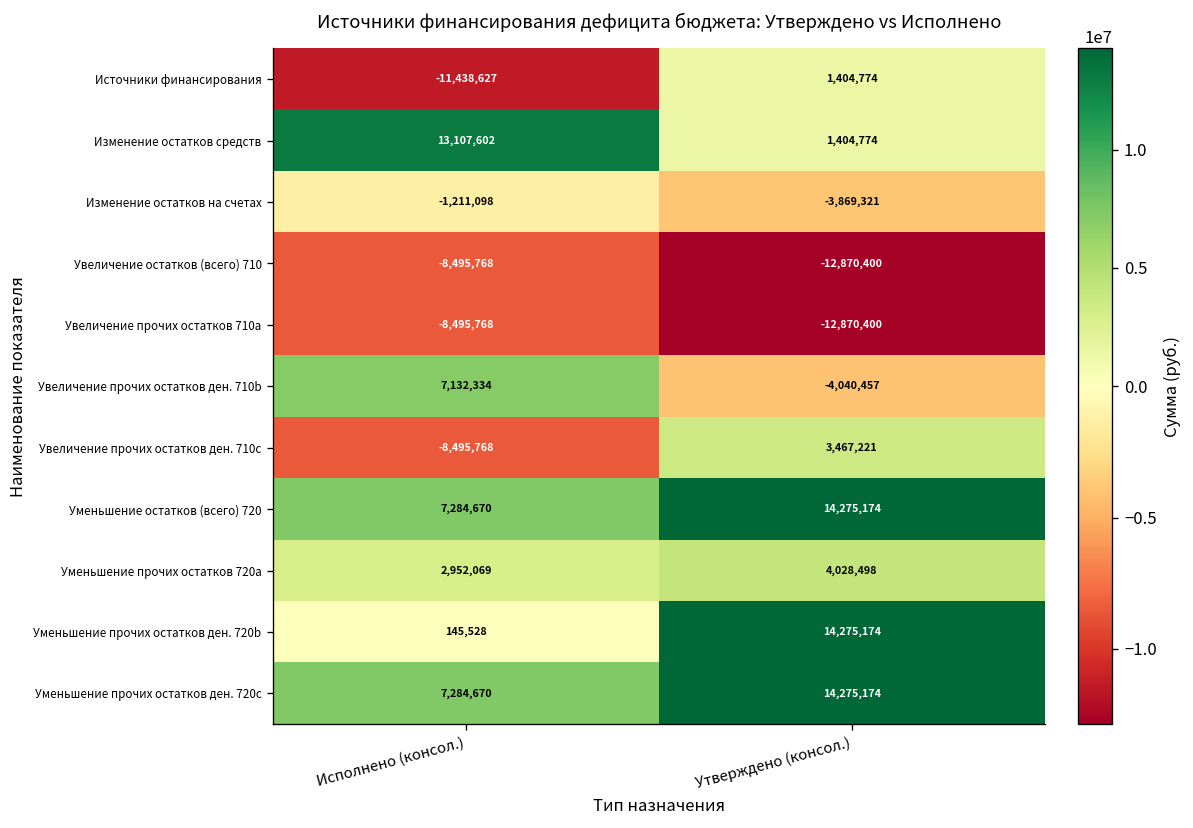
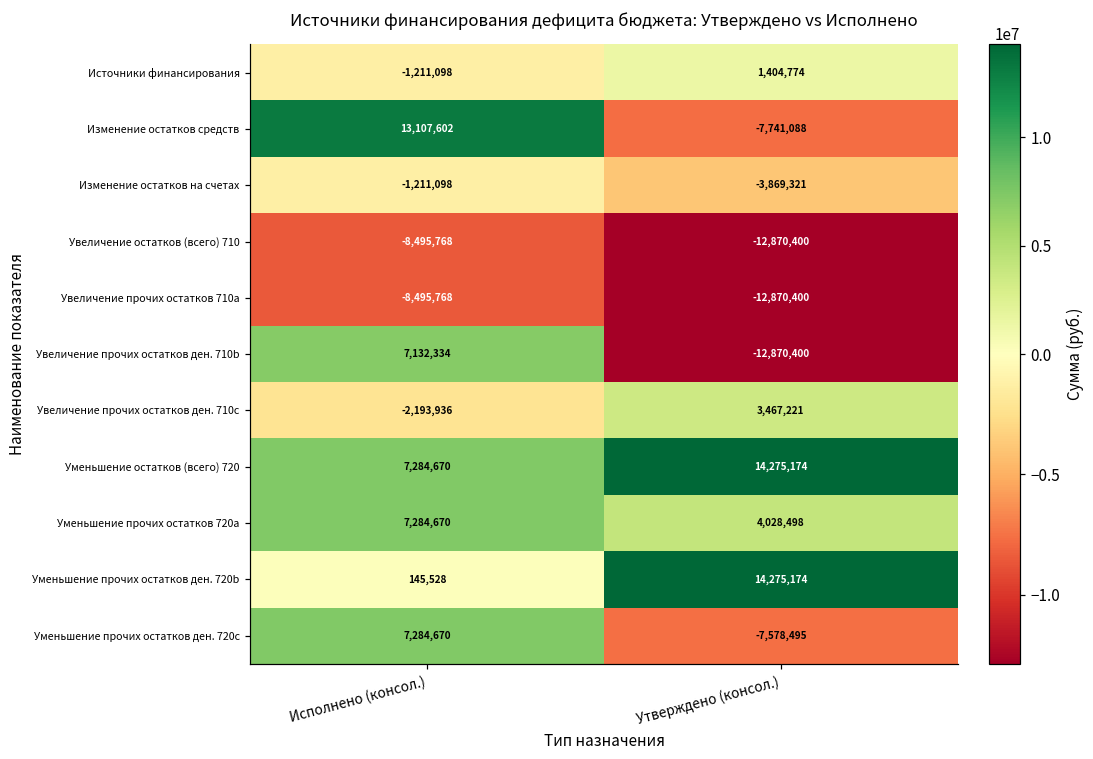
  {
    "Источники финансирования": {
-     "Исполнено (консол.)": "-11,438,627",
+     "Исполнено (консол.)": "-1,211,098",
      "Утверждено (консол.)": "1,404,774"
    },
    "Изменение остатков средств": {
      "Исполнено (консол.)": "13,107,602",
-     "Утверждено (консол.)": "1,404,774"
+     "Утверждено (консол.)": "-7,741,088"
    },
    "Изменение остатков на счетах": {
      "Исполнено (консол.)": "-1,211,098",
      "Утверждено (консол.)": "-3,869,321"
    },
    "Увеличение остатков (всего) 710": {
      "Исполнено (консол.)": "-8,495,768",
      "Утверждено (консол.)": "-12,870,400"
    },
    "Увеличение прочих остатков 710a": {
      "Исполнено (консол.)": "-8,495,768",
      "Утверждено (консол.)": "-12,870,400"
    },
    "Увеличение прочих остатков ден. 710b": {
      "Исполнено (консол.)": "7,132,334",
-     "Утверждено (консол.)": "-4,040,457"
+     "Утверждено (консол.)": "-12,870,400"
    },
    "Увеличение прочих остатков ден. 710c": {
-     "Исполнено (консол.)": "-8,495,768",
+     "Исполнено (консол.)": "-2,193,936",
      "Утверждено (консол.)": "3,467,221"
    },
    "Уменьшение остатков (всего) 720": {
      "Исполнено (консол.)": "7,284,670",
      "Утверждено (консол.)": "14,275,174"
    },
    "Уменьшение прочих остатков 720a": {
-     "Исполнено (консол.)": "2,952,069",
+     "Исполнено (консол.)": "7,284,670",
      "Утверждено (консол.)": "4,028,498"
    },
    "Уменьшение прочих остатков ден. 720b": {
      "Исполнено (консол.)": "145,528",
      "Утверждено (консол.)": "14,275,174"
    },
    "Уменьшение прочих остатков ден. 720c": {
      "Исполнено (консол.)": "7,284,670",
-     "Утверждено (консол.)": "14,275,174"
+     "Утверждено (консол.)": "-7,578,495"
    }
  }
